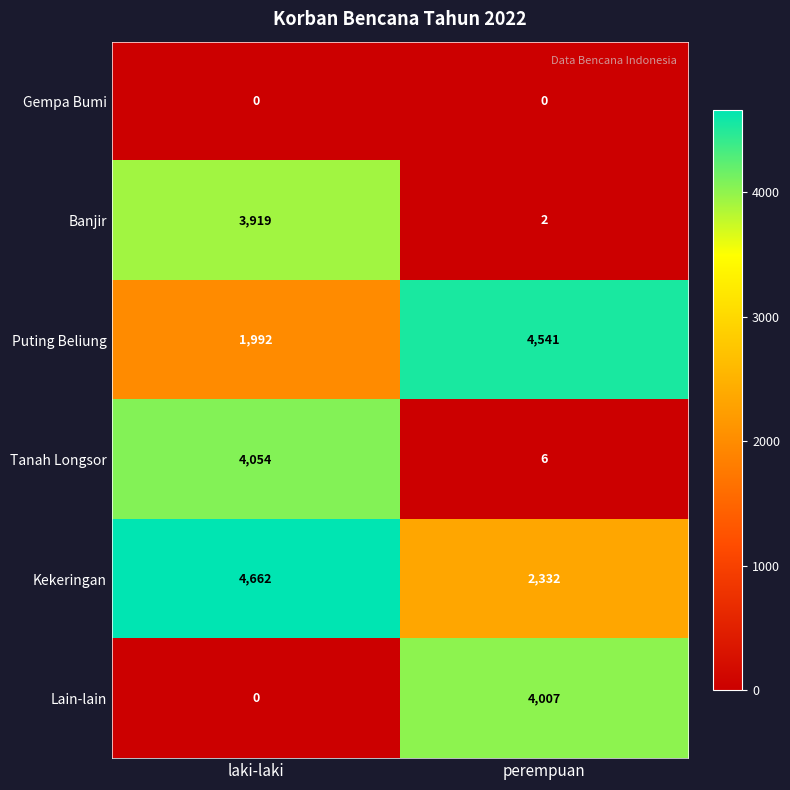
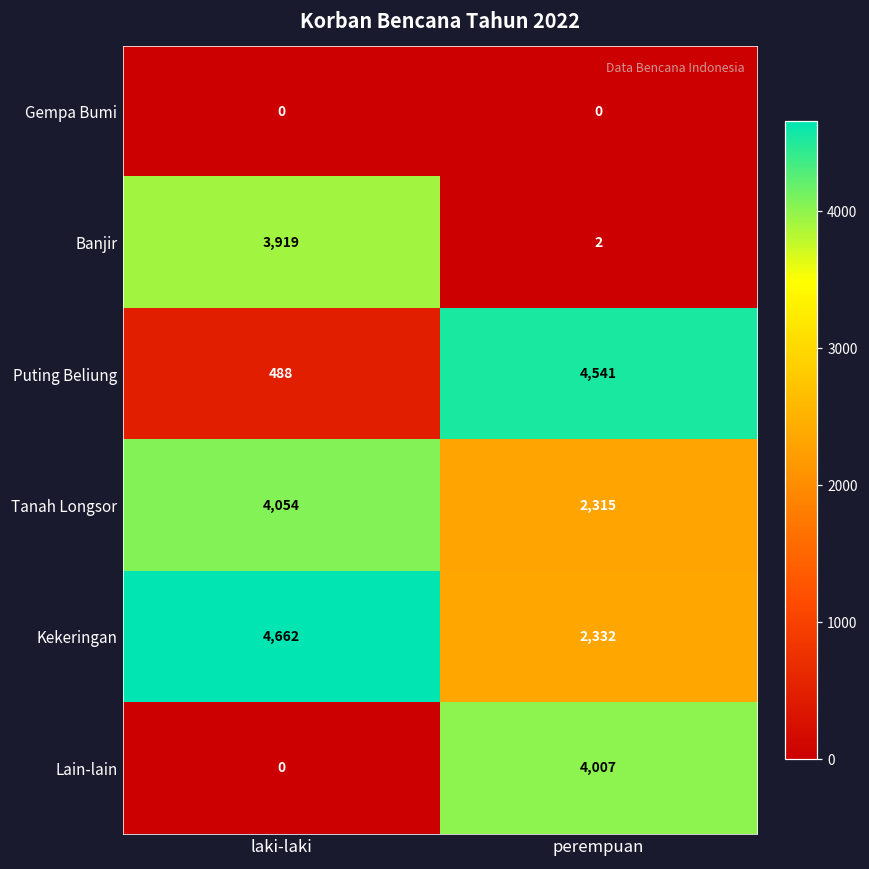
  {
    "Gempa Bumi": {
      "laki-laki": "0"
    },
    "Banjir": {
      "laki-laki": "3,919",
      "perempuan": "2"
    },
    "Puting Beliung": {
-     "laki-laki": "1,992",
+     "laki-laki": "488",
      "perempuan": "4,541"
    },
    "Tanah Longsor": {
      "laki-laki": "4,054",
-     "perempuan": "6"
+     "perempuan": "2,315"
    },
    "Kekeringan": {
      "laki-laki": "4,662",
      "perempuan": "2,332"
    },
    "Lain-lain": {
      "laki-laki": "0",
      "perempuan": "4,007"
    }
  }
